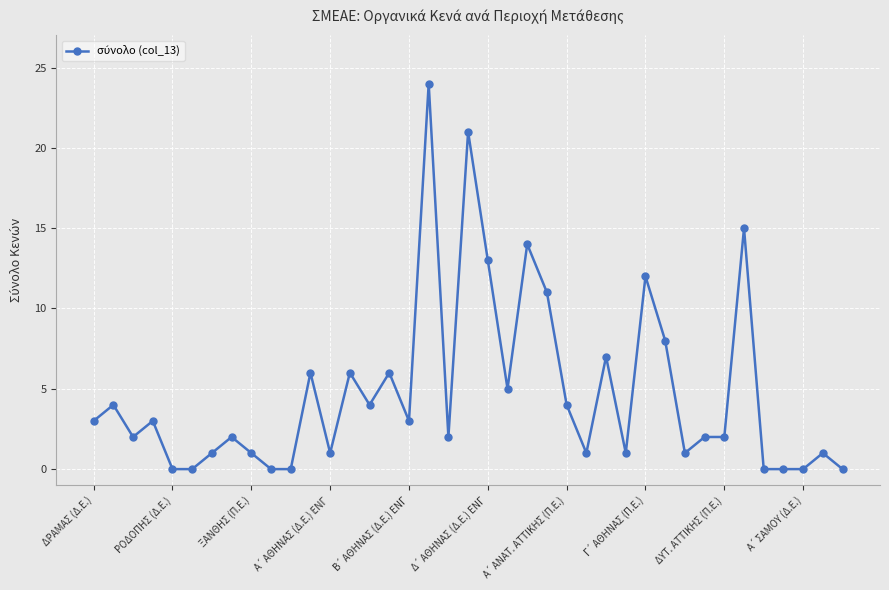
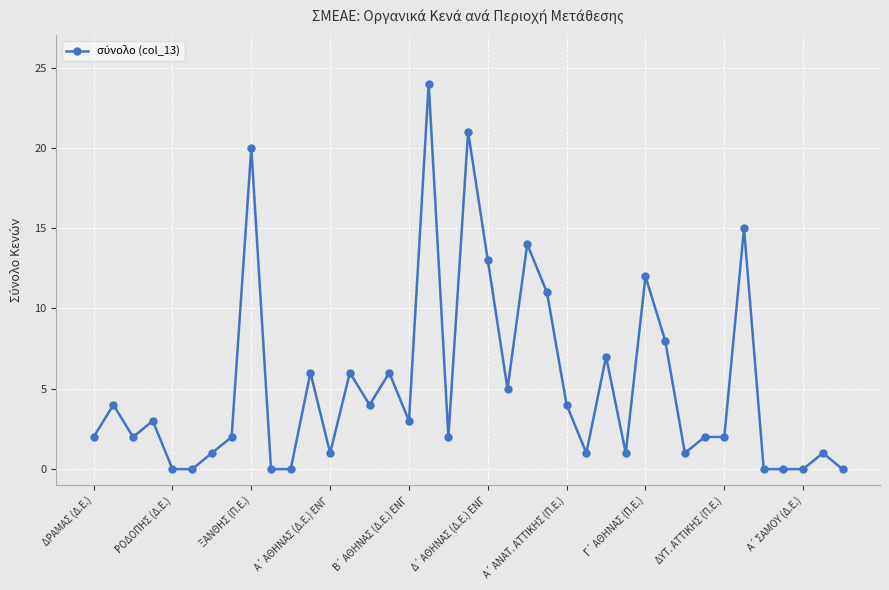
  {
-   "ΔΡΑΜΑΣ (Δ.Ε.)": 3,
+   "ΔΡΑΜΑΣ (Δ.Ε.)": 2,
    "ΡΟΔΟΠΗΣ (Δ.Ε.)": 0,
-   "ΞΑΝΘΗΣ (Π.Ε.)": 1,
+   "ΞΑΝΘΗΣ (Π.Ε.)": 20,
    "Α΄ ΑΘΗΝΑΣ (Δ.Ε.) ΕΝΓ": 1,
    "Β΄ ΑΘΗΝΑΣ (Δ.Ε.) ΕΝΓ": 3,
    "Δ΄ ΑΘΗΝΑΣ (Δ.Ε.) ΕΝΓ": 13,
    "Α΄ ΑΝΑΤ. ΑΤΤΙΚΗΣ (Π.Ε.)": 4,
    "Γ΄ ΑΘΗΝΑΣ (Π.Ε.)": 12,
    "ΔΥΤ. ΑΤΤΙΚΗΣ (Π.Ε.)": 2,
    "Α΄ ΣΑΜΟΥ (Δ.Ε.)": 0
  }
